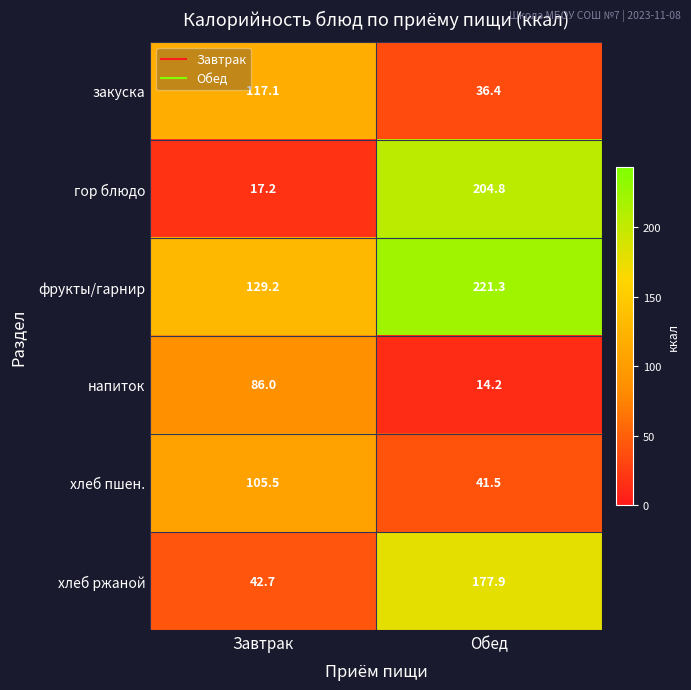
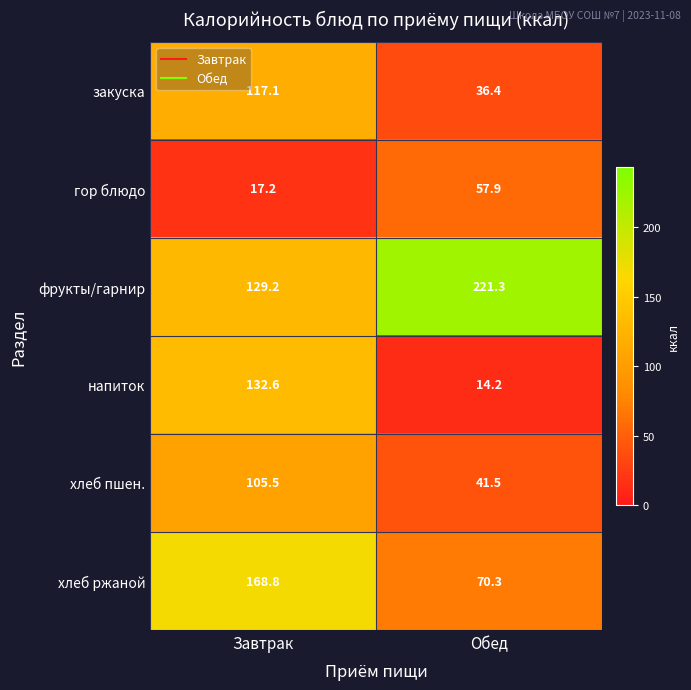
  {
    "закуска": {
      "Обед": 36.4
    },
    "гор блюдо": {
      "Завтрак": 17.2,
-     "Обед": 204.8
+     "Обед": 57.9
    },
    "фрукты/гарнир": {
      "Завтрак": 129.2,
      "Обед": 221.3
    },
    "напиток": {
-     "Завтрак": 86.0,
+     "Завтрак": 132.6,
      "Обед": 14.2
    },
    "хлеб пшен.": {
      "Завтрак": 105.5,
      "Обед": 41.5
    },
    "хлеб ржаной": {
-     "Завтрак": 42.7,
-     "Обед": 177.9
+     "Завтрак": 168.8,
+     "Обед": 70.3
    }
  }
